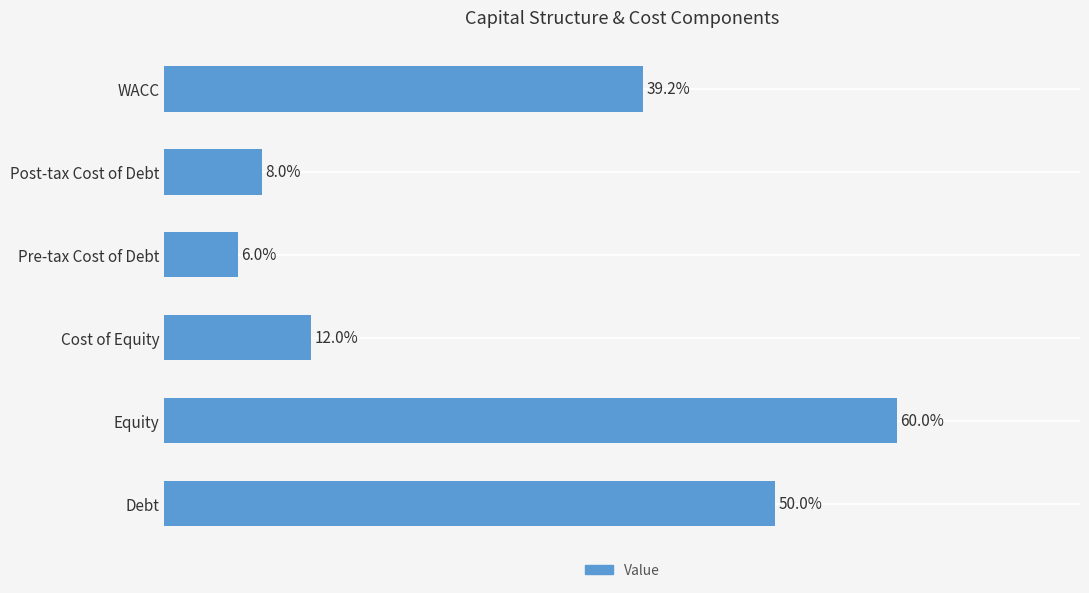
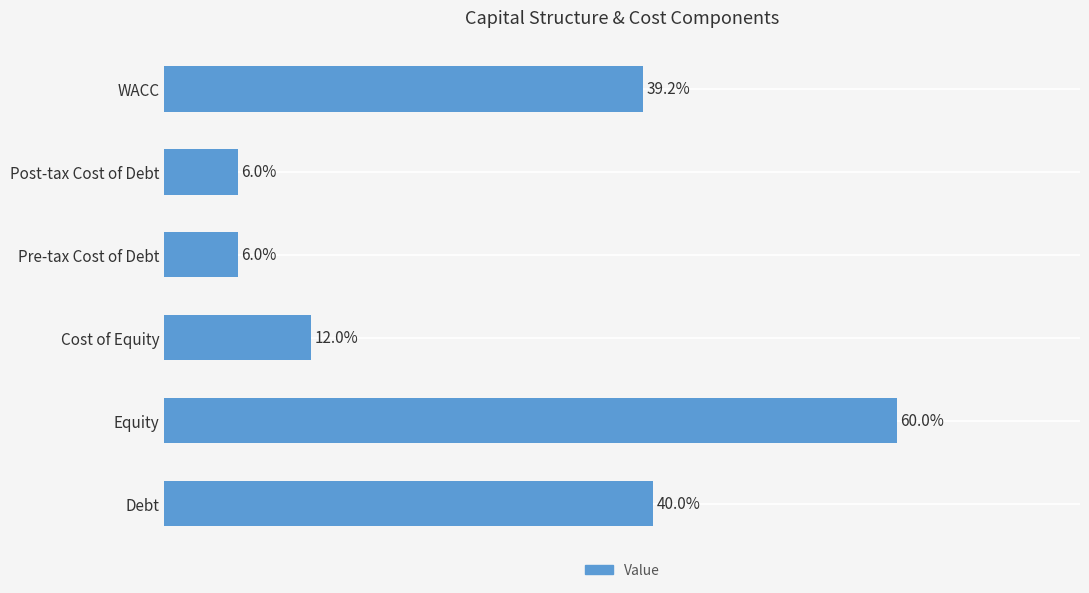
  {
    "WACC": "39.2%",
-   "Post-tax Cost of Debt": "8.0%",
+   "Post-tax Cost of Debt": "6.0%",
    "Pre-tax Cost of Debt": "6.0%",
    "Cost of Equity": "12.0%",
    "Equity": "60.0%",
-   "Debt": "50.0%"
+   "Debt": "40.0%"
  }
